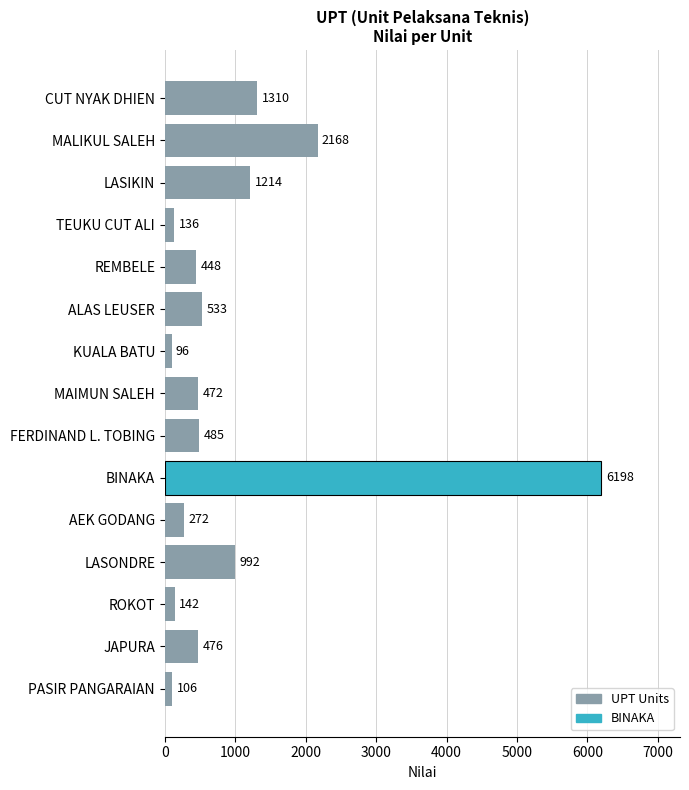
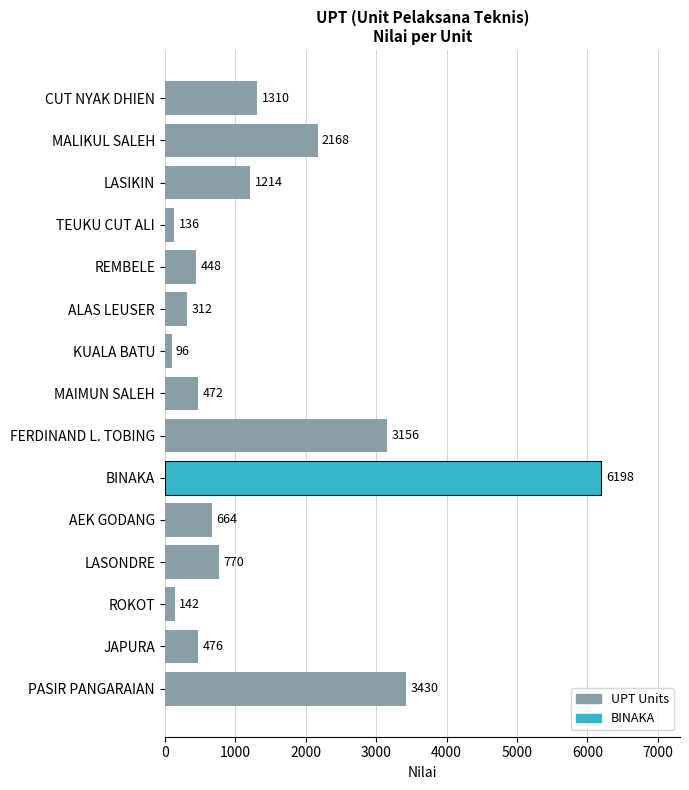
  {
    "CUT NYAK DHIEN": 1310,
    "TEUKU CUT ALI": 136,
    "REMBELE": 448,
-   "ALAS LEUSER": 533,
+   "ALAS LEUSER": 312,
    "KUALA BATU": 96,
    "MAIMUN SALEH": 472,
-   "FERDINAND L. TOBING": 485,
+   "FERDINAND L. TOBING": 3156,
    "BINAKA": 6198,
-   "AEK GODANG": 272,
-   "LASONDRE": 992,
+   "AEK GODANG": 664,
+   "LASONDRE": 770,
    "ROKOT": 142,
-   "PASIR PANGARAIAN": 106
+   "PASIR PANGARAIAN": 3430
  }
